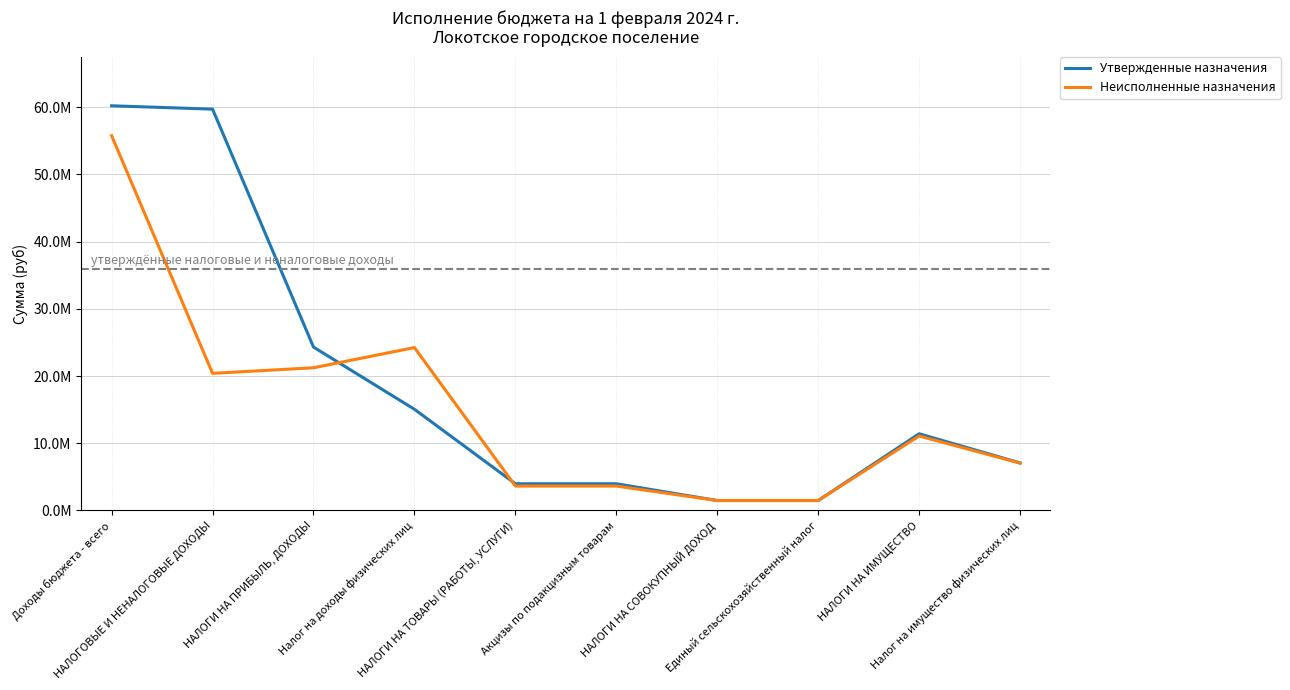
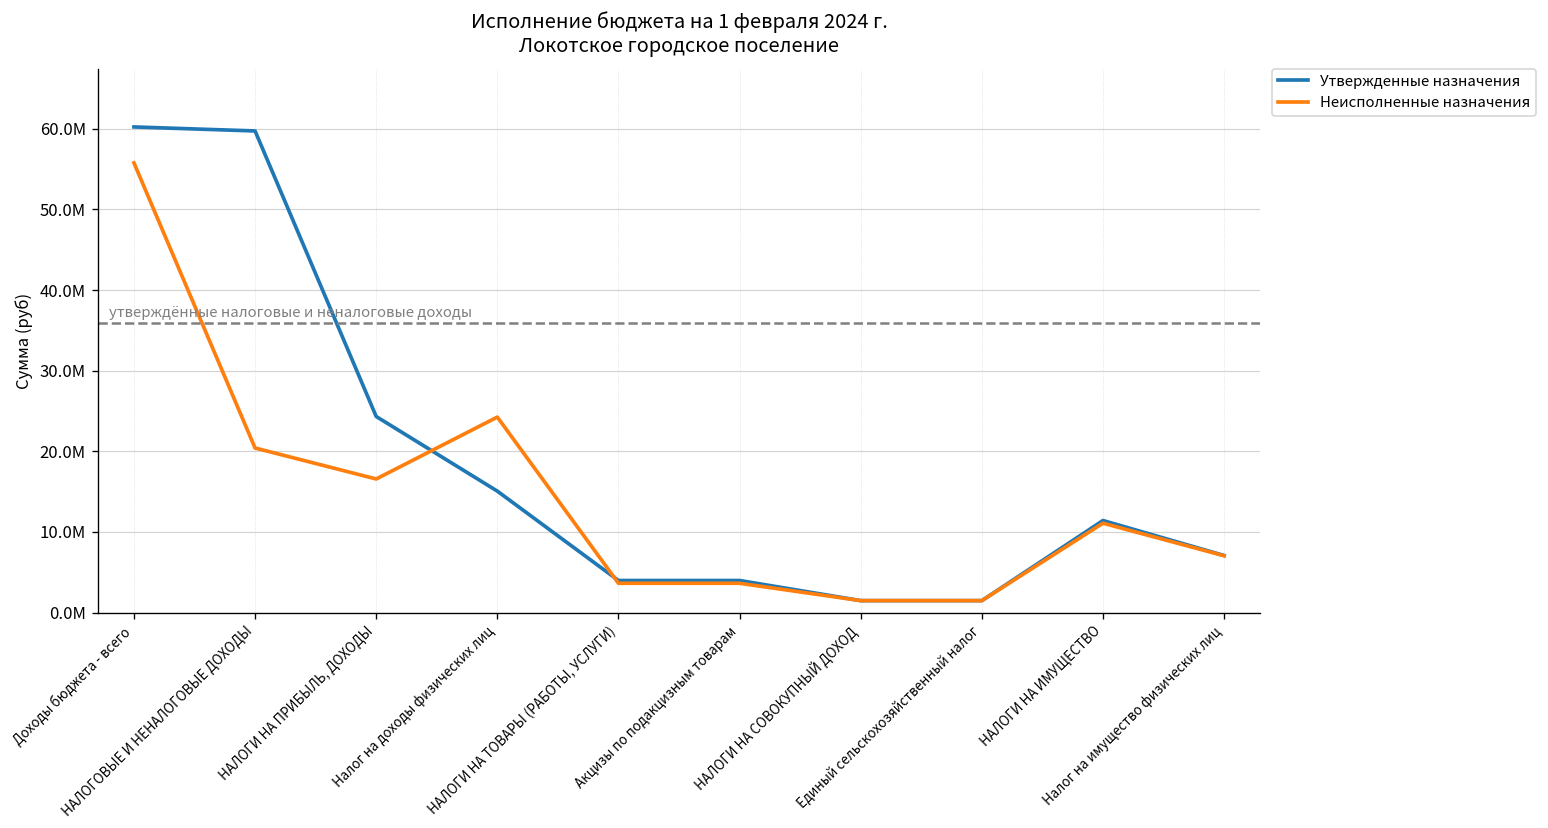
  {
    "Утвержденные назначения": {
      "Доходы бюджета - всего": 60000000,
      "НАЛОГОВЫЕ И НЕНАЛОГОВЫЕ ДОХОДЫ": 60000000,
      "НАЛОГИ НА ПРИБЫЛЬ, ДОХОДЫ": 24000000,
      "Налог на доходы физических лиц": 15000000
    },
    "Неисполненные назначения": {
      "Доходы бюджета - всего": 56000000,
      "НАЛОГОВЫЕ И НЕНАЛОГОВЫЕ ДОХОДЫ": 20000000,
-     "НАЛОГИ НА ПРИБЫЛЬ, ДОХОДЫ": 21000000,
+     "НАЛОГИ НА ПРИБЫЛЬ, ДОХОДЫ": 17000000,
      "Налог на доходы физических лиц": 24000000
    }
  }
